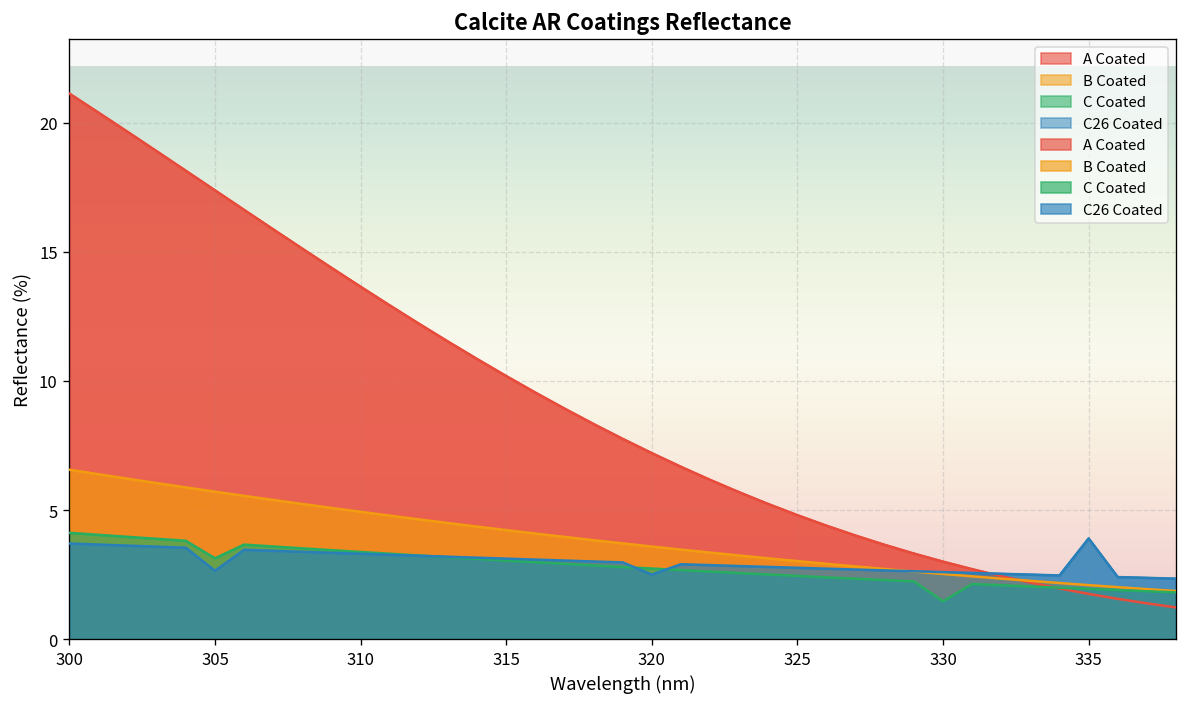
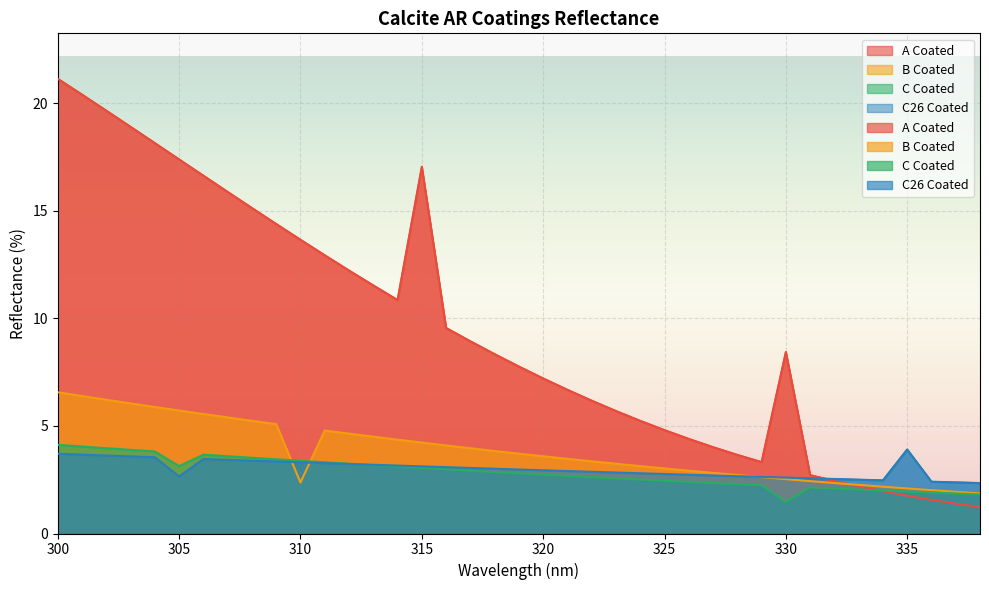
  {
    "A Coated": {
      "300": 21.1,
      "305": 17.4,
      "310": 13.7,
-     "315": 10.2,
+     "315": 17.0,
      "320": 7.2,
      "325": 4.8,
-     "330": 3.0,
+     "330": 8.4,
      "335": 1.8
    },
    "B Coated": {
      "300": 6.6,
      "305": 5.7,
-     "310": 4.9,
+     "310": 2.4,
      "315": 4.2,
      "320": 3.6,
      "325": 3.0,
      "335": 2.1
    },
    "C Coated": {
      "300": 4.1,
      "305": 3.1,
      "320": 2.7,
      "325": 2.5,
      "330": 1.5,
      "335": 1.9
    },
    "C26 Coated": {
      "300": 3.7,
      "305": 2.6,
-     "320": 2.5,
+     "320": 2.9,
      "325": 2.8,
      "335": 3.9
    }
  }
